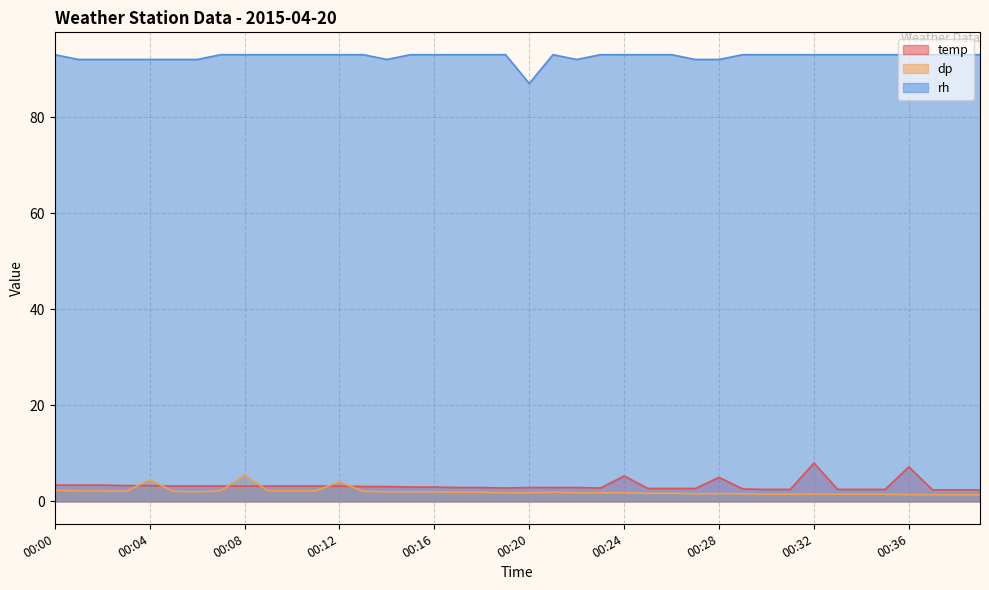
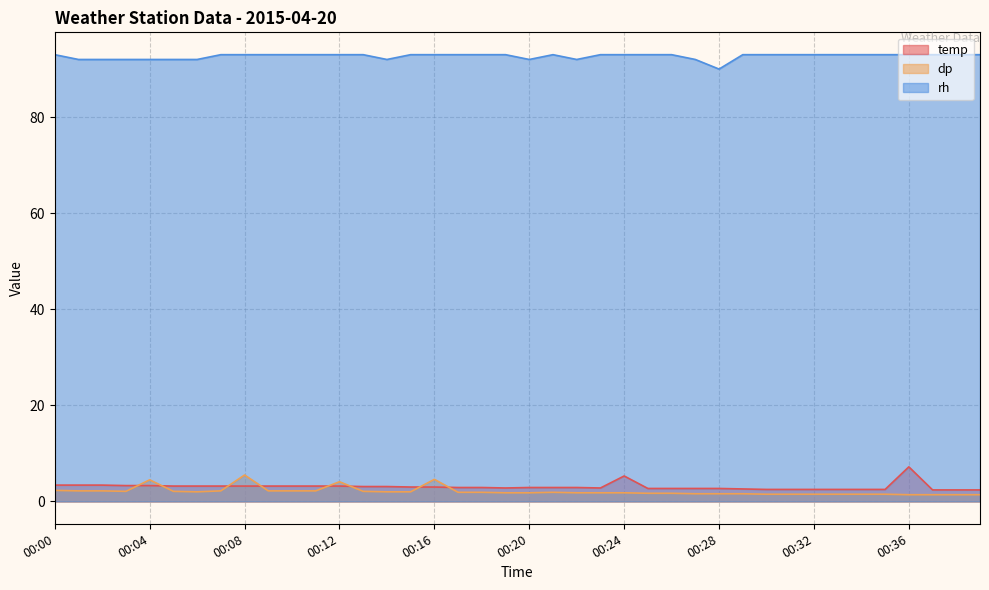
  {
    "temp": {
      "00:00": 3,
      "00:04": 3,
      "00:08": 3,
      "00:12": 3,
      "00:16": 3,
      "00:20": 3,
      "00:24": 5,
-     "00:28": 5,
-     "00:32": 8,
+     "00:28": 3,
+     "00:32": 3,
      "00:36": 7
    },
    "dp": {
      "00:00": 2,
      "00:04": 5,
      "00:08": 6,
      "00:12": 4,
-     "00:16": 2,
+     "00:16": 5,
      "00:20": 2,
      "00:24": 2,
      "00:28": 2,
      "00:32": 2,
      "00:36": 1
    },
    "rh": {
      "00:00": 93,
      "00:04": 92,
      "00:08": 93,
      "00:12": 93,
      "00:16": 93,
-     "00:20": 87,
+     "00:20": 92,
      "00:24": 93,
-     "00:28": 92,
+     "00:28": 90,
      "00:32": 93
    }
  }
